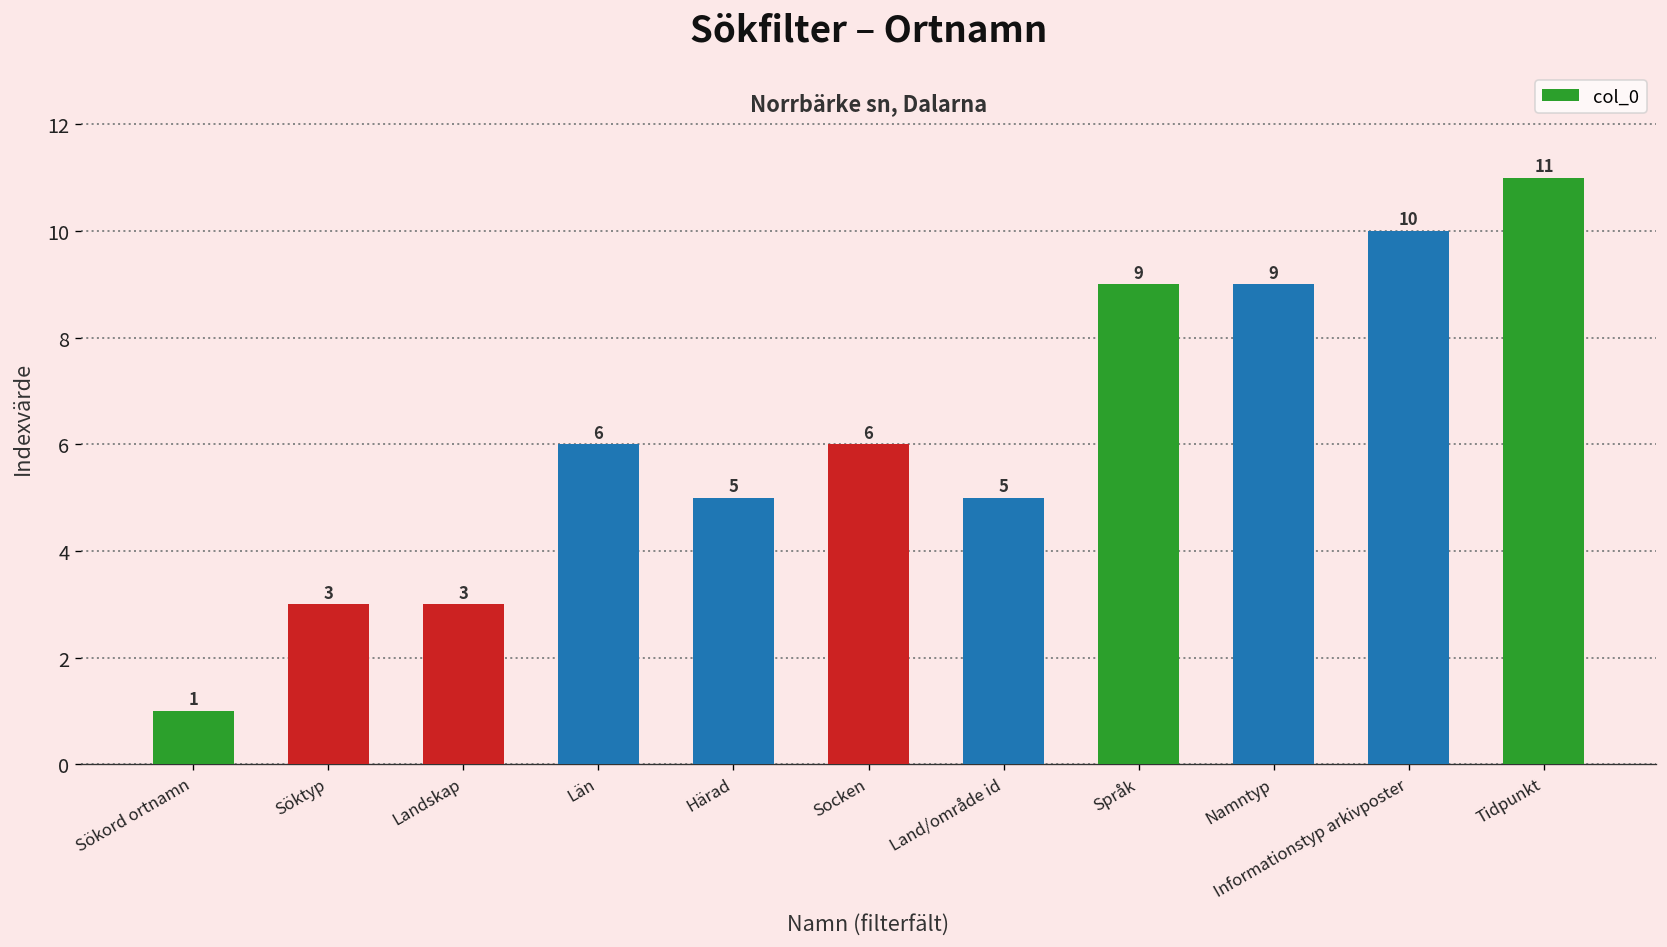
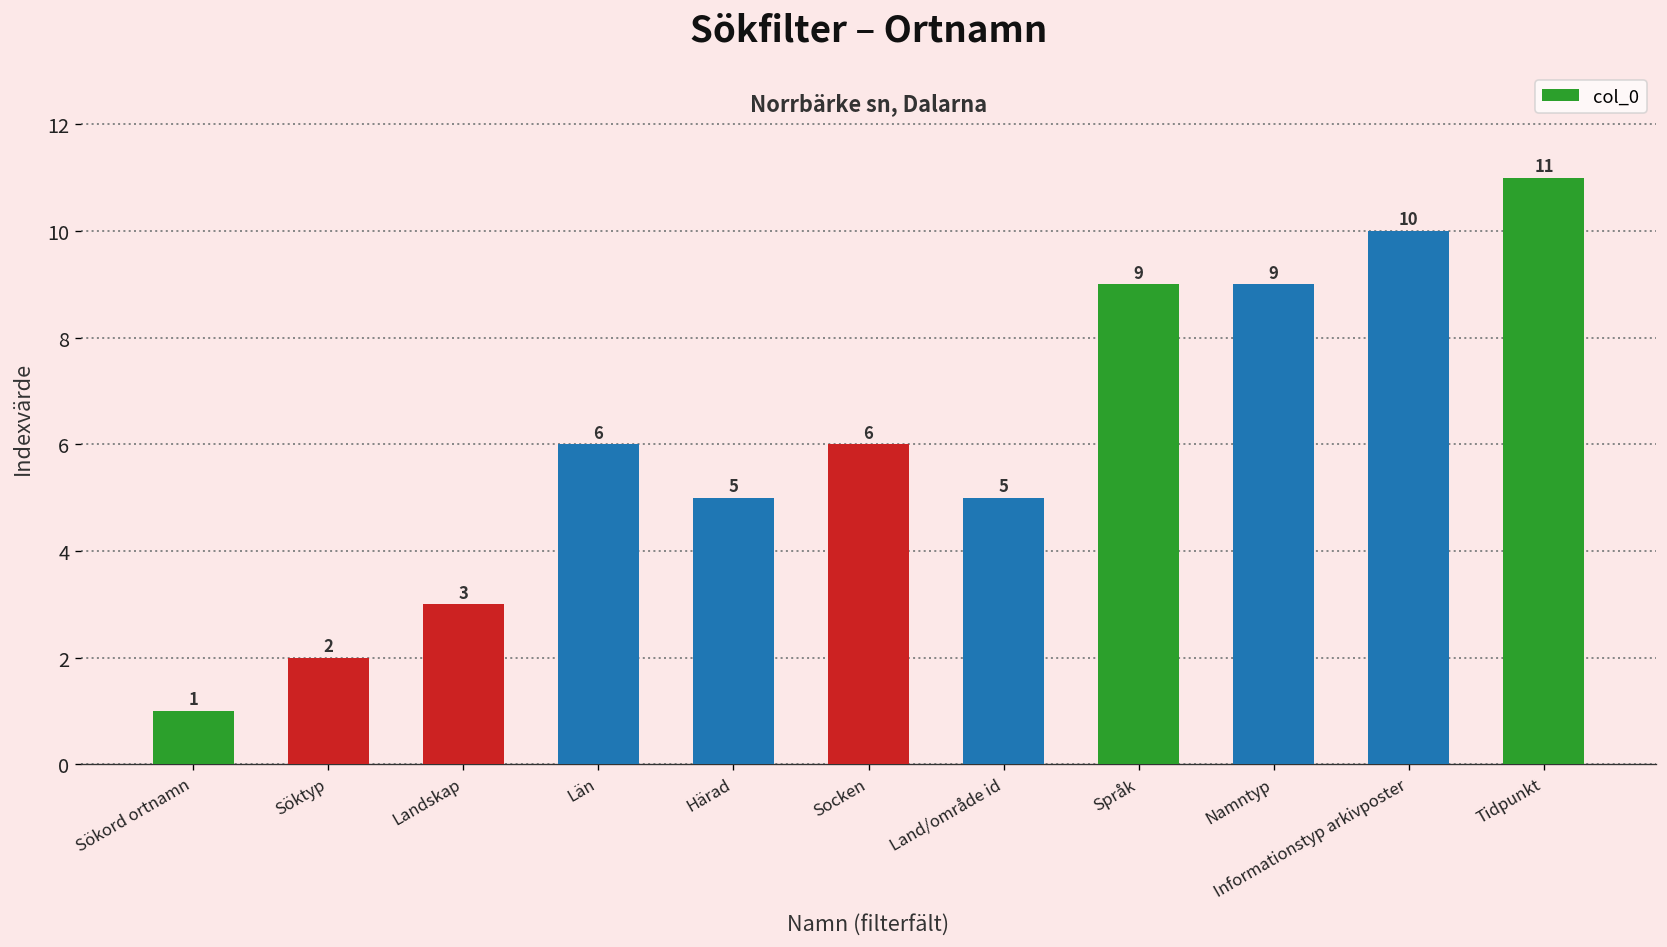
  {
    "Sökord ortnamn": 1,
-   "Söktyp": 3,
+   "Söktyp": 2,
    "Landskap": 3,
    "Län": 6,
    "Härad": 5,
    "Socken": 6,
    "Land/område id": 5,
    "Språk": 9,
    "Namntyp": 9,
    "Informationstyp arkivposter": 10,
    "Tidpunkt": 11
  }
